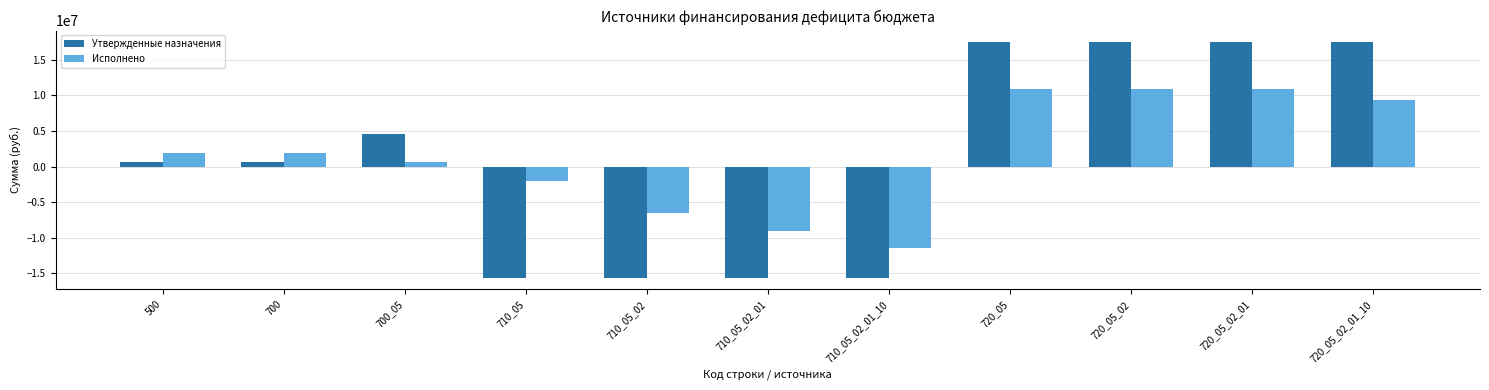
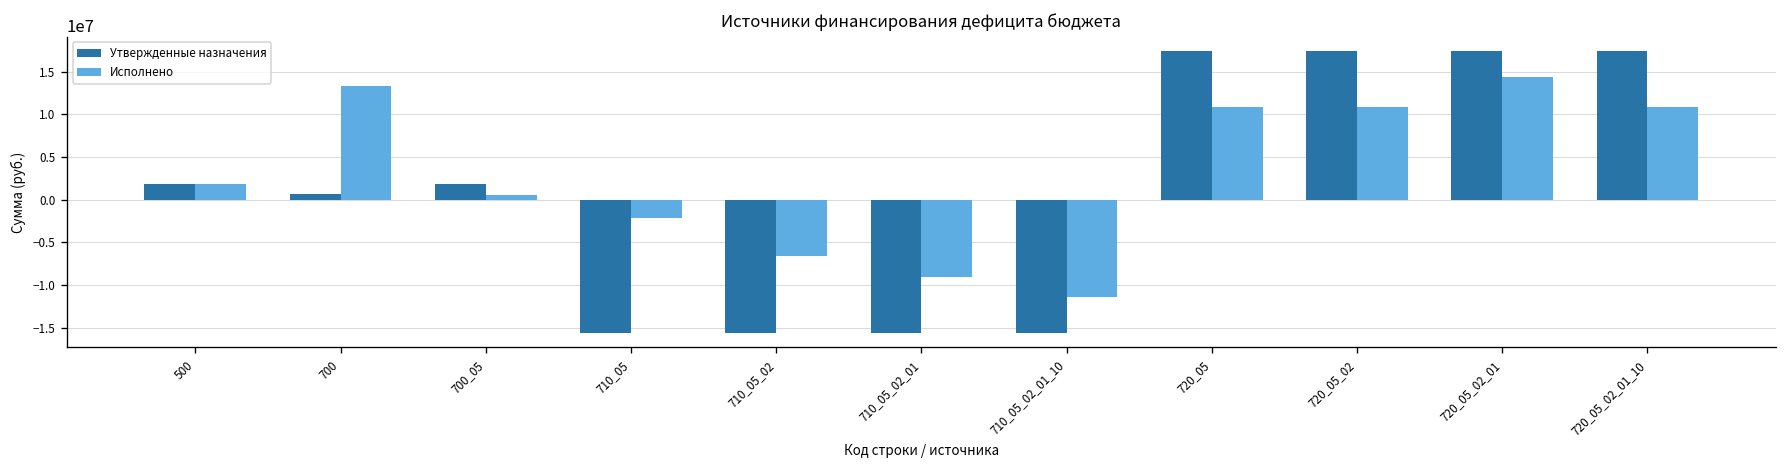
  {
    "Утвержденные назначения": {
-     "500": 1000000,
+     "500": 2000000,
      "700": 1000000,
-     "700_05": 5000000,
+     "700_05": 2000000,
      "710_05": -16000000,
      "710_05_02": -16000000,
      "710_05_02_01": -16000000,
      "710_05_02_01_10": -16000000,
      "720_05": 17000000,
      "720_05_02": 17000000,
      "720_05_02_01": 17000000,
      "720_05_02_01_10": 17000000
    },
    "Исполнено": {
      "500": 2000000,
-     "700": 2000000,
+     "700": 13000000,
      "700_05": 1000000,
      "710_05": -2000000,
      "710_05_02": -7000000,
      "710_05_02_01": -9000000,
      "710_05_02_01_10": -11000000,
      "720_05": 11000000,
      "720_05_02": 11000000,
-     "720_05_02_01": 11000000,
-     "720_05_02_01_10": 9000000
+     "720_05_02_01": 14000000,
+     "720_05_02_01_10": 11000000
    }
  }
